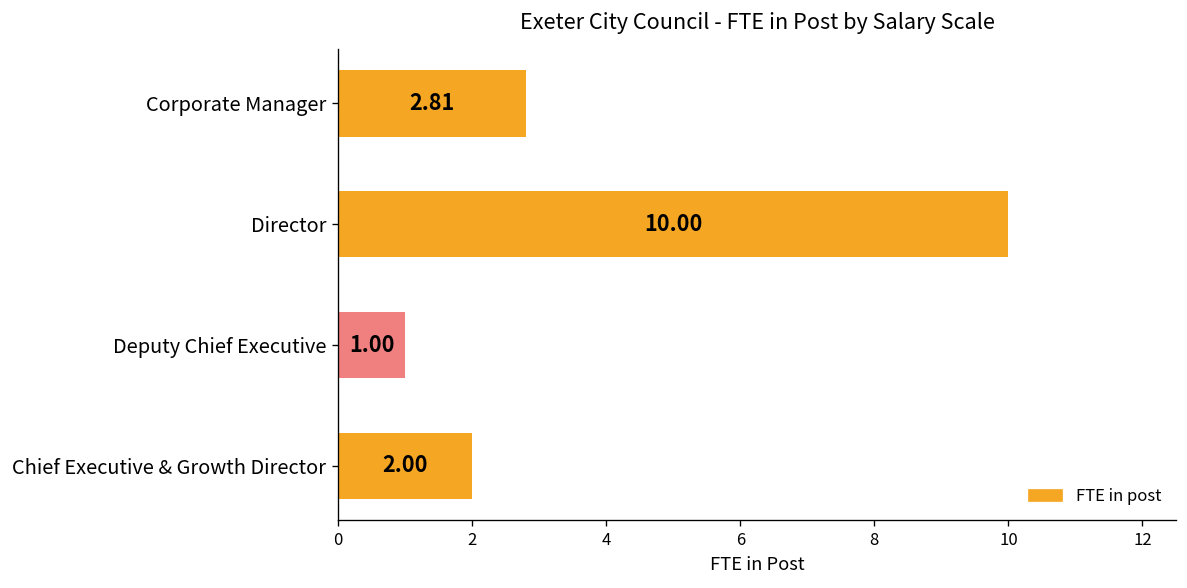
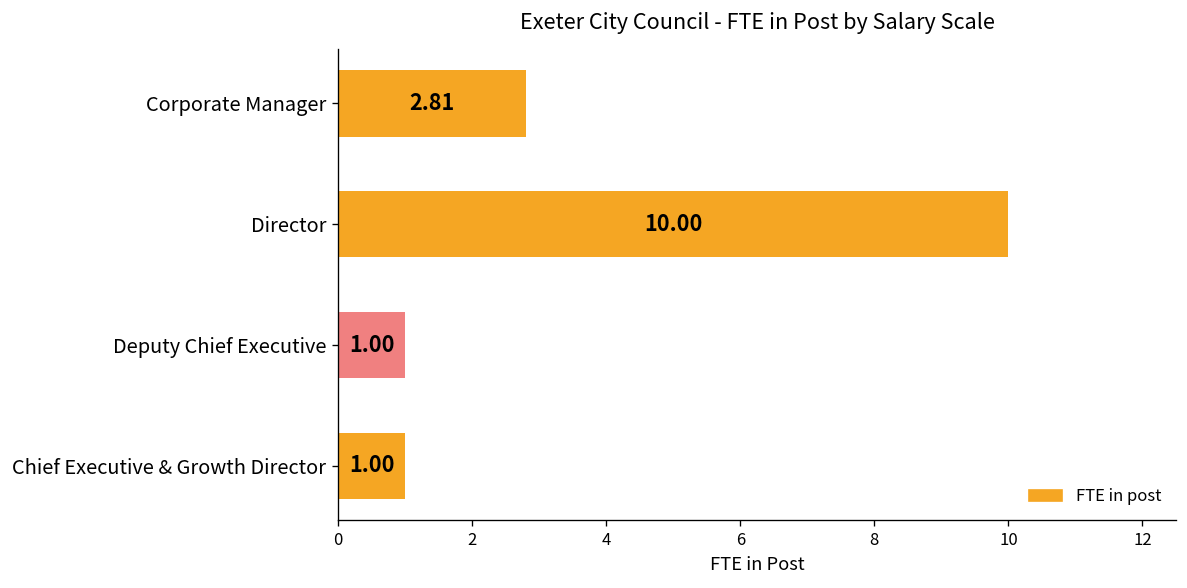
  {
    "Corporate Manager": 2.81,
    "Director": 10.00,
    "Deputy Chief Executive": 1.00,
-   "Chief Executive & Growth Director": 2.00
+   "Chief Executive & Growth Director": 1.00
  }
